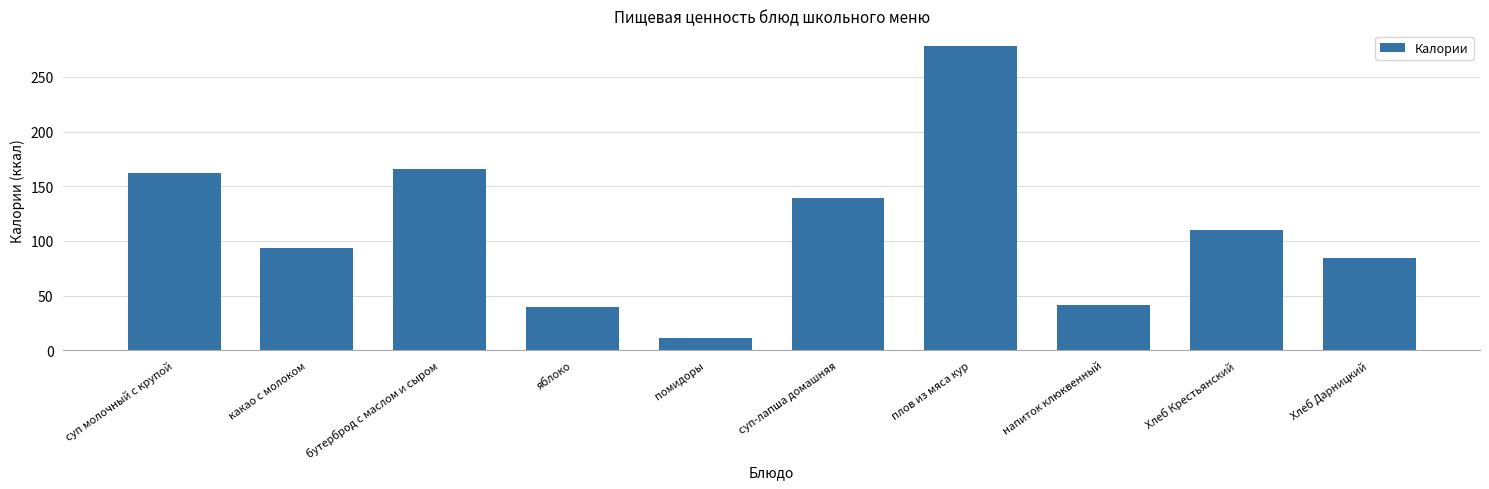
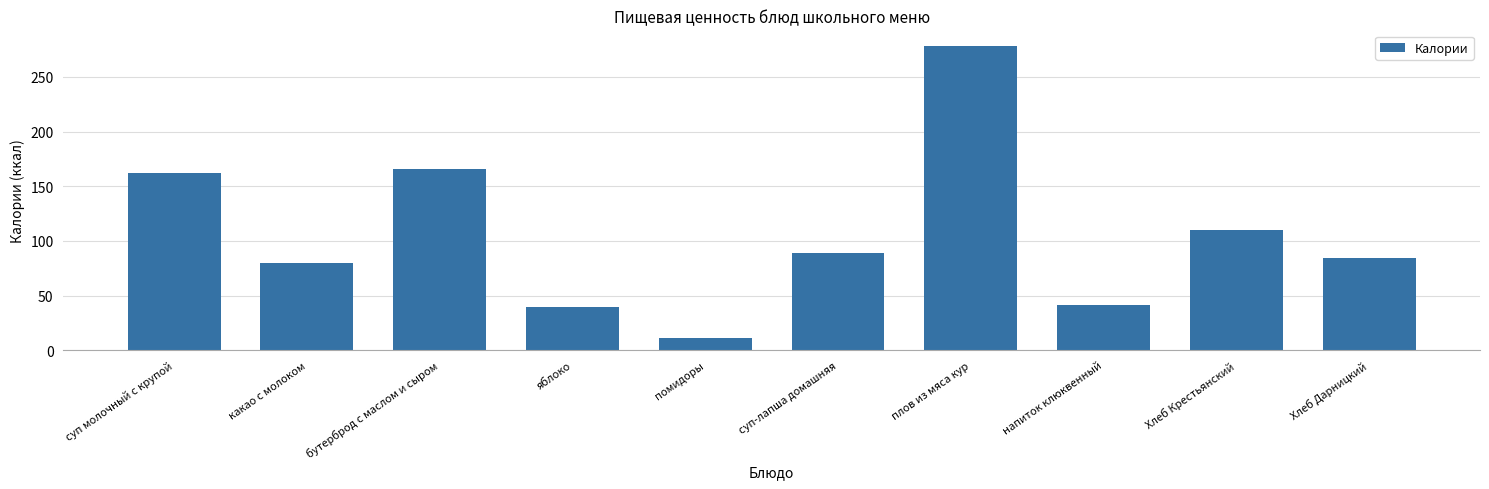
  {
    "суп молочный с крупой": 163,
-   "какао с молоком": 94,
+   "какао с молоком": 80,
    "бутерброд с маслом и сыром": 166,
    "яблоко": 40,
    "помидоры": 11,
-   "суп-лапша домашняя": 139,
+   "суп-лапша домашняя": 89,
    "плов из мяса кур": 279,
    "напиток клюквенный": 41,
    "Хлеб Крестьянский": 110,
    "Хлеб Дарницкий": 84
  }
